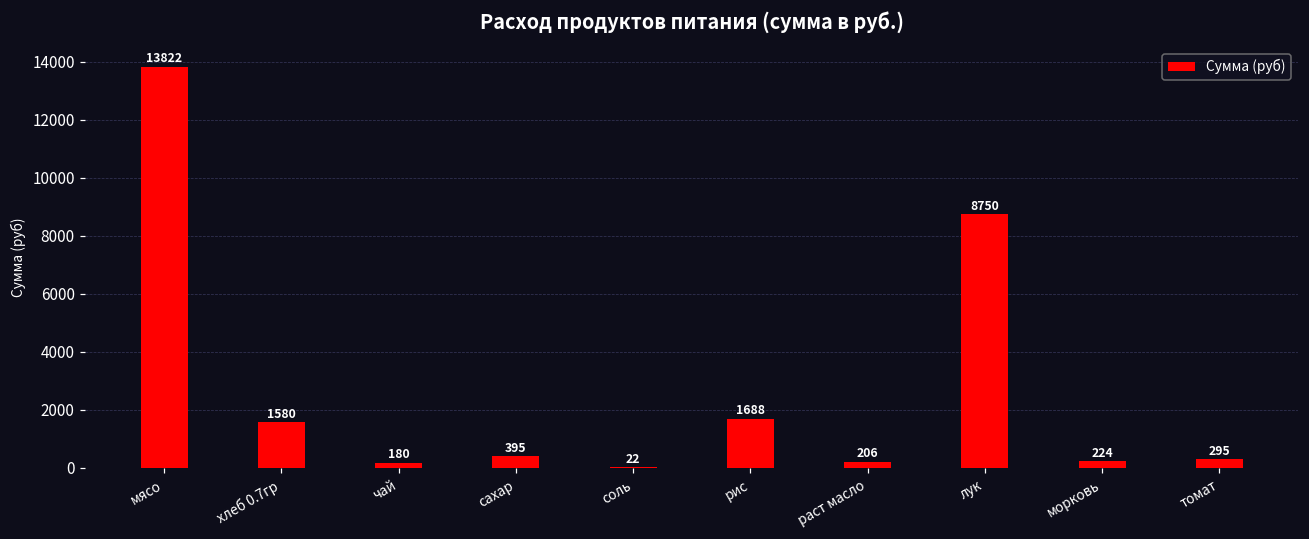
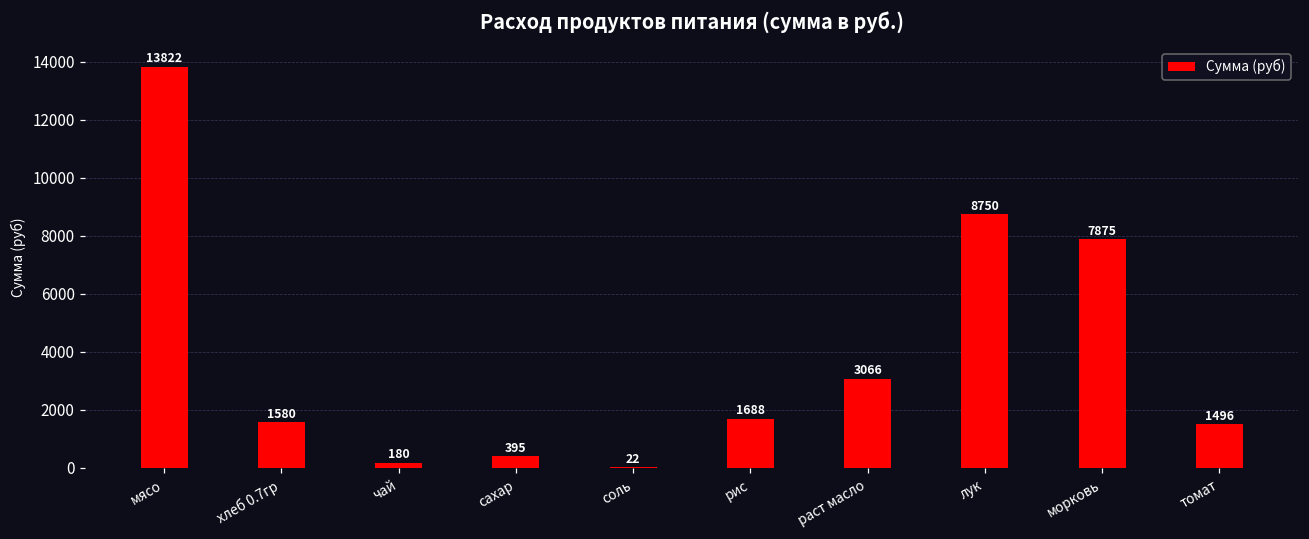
  {
    "мясо": 13822,
    "хлеб 0.7гр": 1580,
    "чай": 180,
    "сахар": 395,
    "соль": 22,
    "рис": 1688,
-   "раст масло": 206,
+   "раст масло": 3066,
    "лук": 8750,
-   "морковь": 224,
-   "томат": 295
+   "морковь": 7875,
+   "томат": 1496
  }
